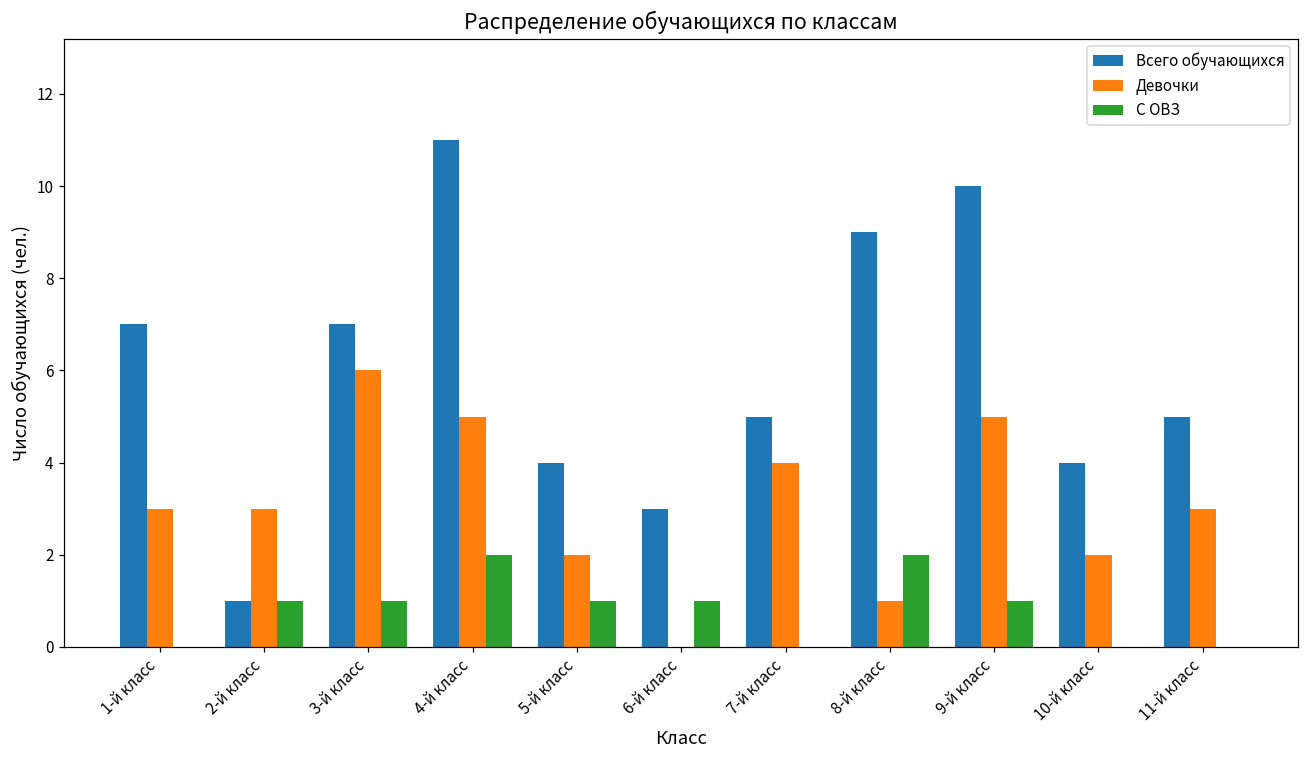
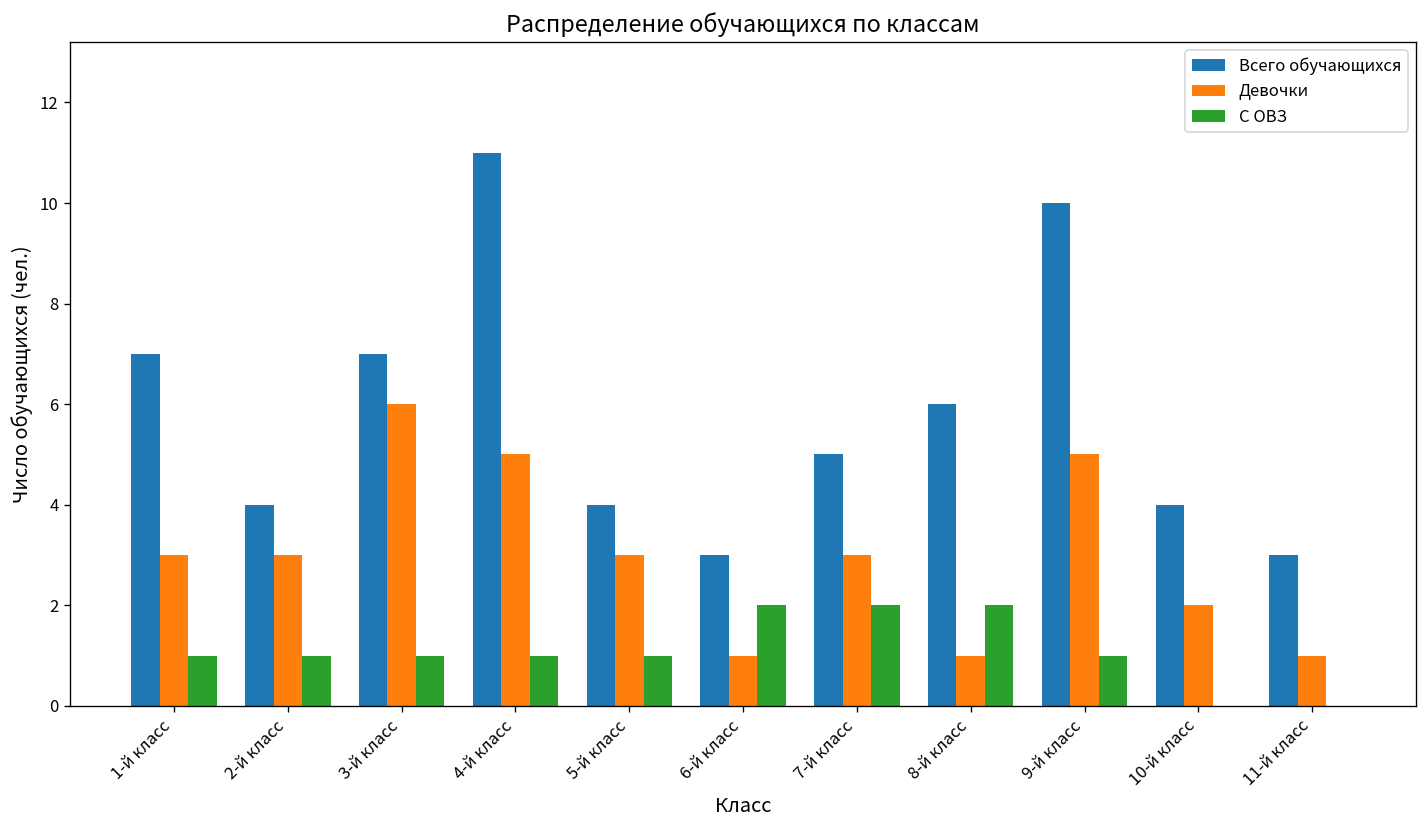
  {
    "Всего обучающихся": {
      "1-й класс": 7,
-     "2-й класс": 1,
+     "2-й класс": 4,
      "3-й класс": 7,
      "4-й класс": 11,
      "5-й класс": 4,
      "6-й класс": 3,
      "7-й класс": 5,
-     "8-й класс": 9,
+     "8-й класс": 6,
      "9-й класс": 10,
      "10-й класс": 4,
-     "11-й класс": 5
+     "11-й класс": 3
    },
    "Девочки": {
      "1-й класс": 3,
      "2-й класс": 3,
      "3-й класс": 6,
      "4-й класс": 5,
-     "5-й класс": 2,
-     "6-й класс": 0,
-     "7-й класс": 4,
+     "5-й класс": 3,
+     "6-й класс": 1,
+     "7-й класс": 3,
      "8-й класс": 1,
      "9-й класс": 5,
      "10-й класс": 2,
-     "11-й класс": 3
+     "11-й класс": 1
    },
    "С ОВЗ": {
-     "1-й класс": 0,
+     "1-й класс": 1,
      "2-й класс": 1,
      "3-й класс": 1,
-     "4-й класс": 2,
+     "4-й класс": 1,
      "5-й класс": 1,
-     "6-й класс": 1,
-     "7-й класс": 0,
+     "6-й класс": 2,
+     "7-й класс": 2,
      "8-й класс": 2,
      "9-й класс": 1,
      "10-й класс": 0,
      "11-й класс": 0
    }
  }
